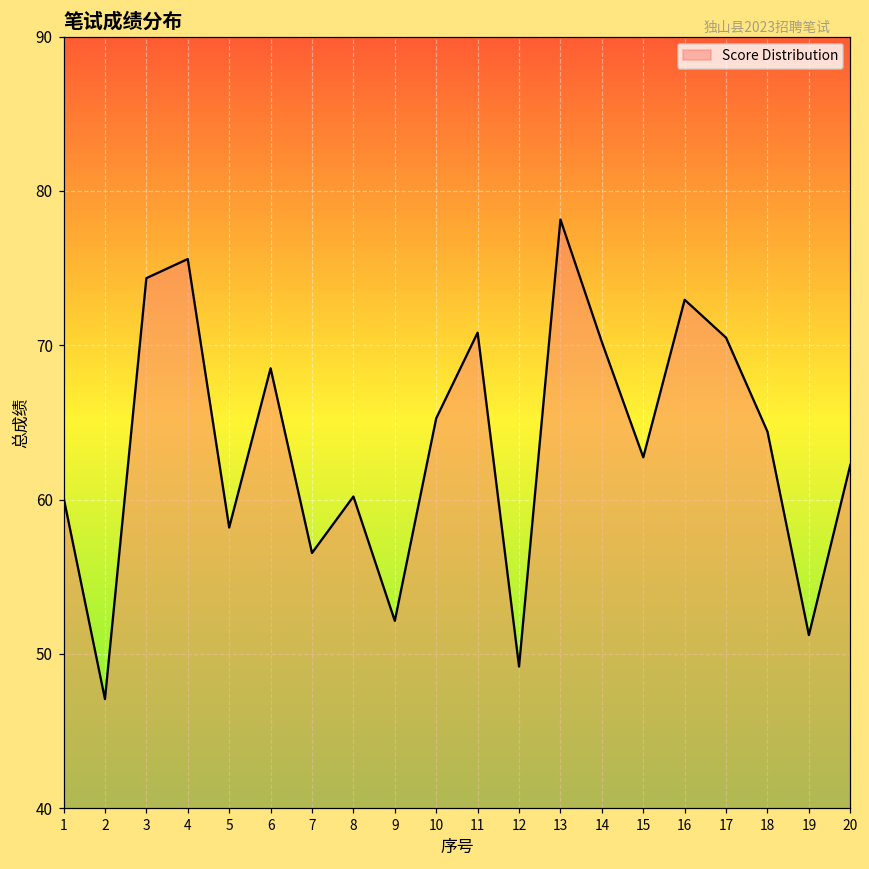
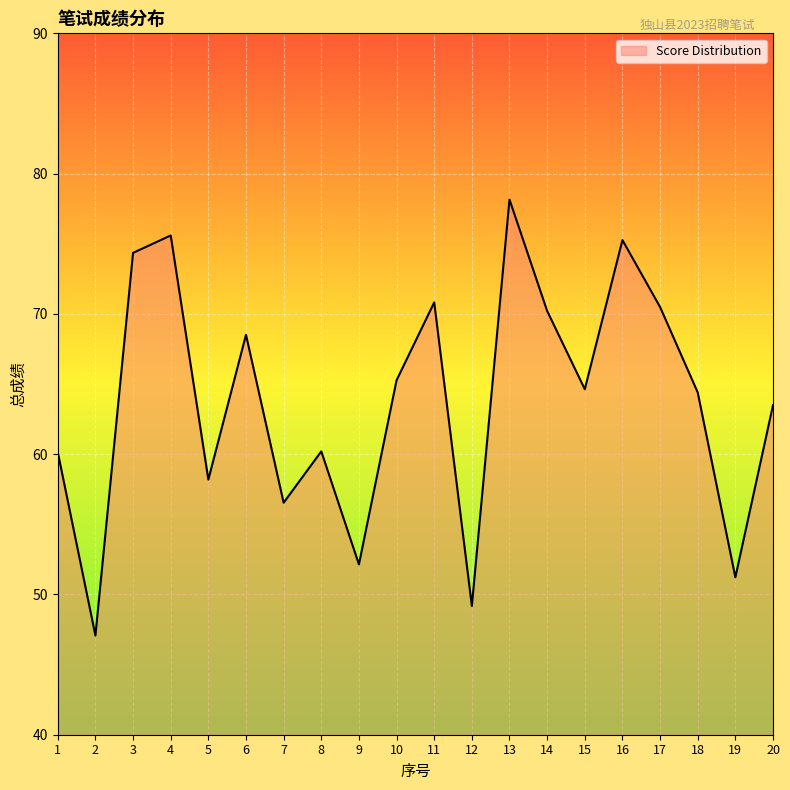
  {
    "1": 60.1,
    "2": 47.1,
    "3": 74.4,
    "4": 75.6,
    "5": 58.2,
    "6": 68.5,
    "7": 56.5,
    "8": 60.2,
    "9": 52.1,
    "10": 65.3,
    "11": 70.8,
    "12": 49.2,
    "13": 78.2,
    "14": 70.2,
-   "15": 62.7,
-   "16": 73.0,
+   "15": 64.6,
+   "16": 75.3,
    "17": 70.5,
    "18": 64.4,
    "19": 51.2,
-   "20": 62.3
+   "20": 63.5
  }
